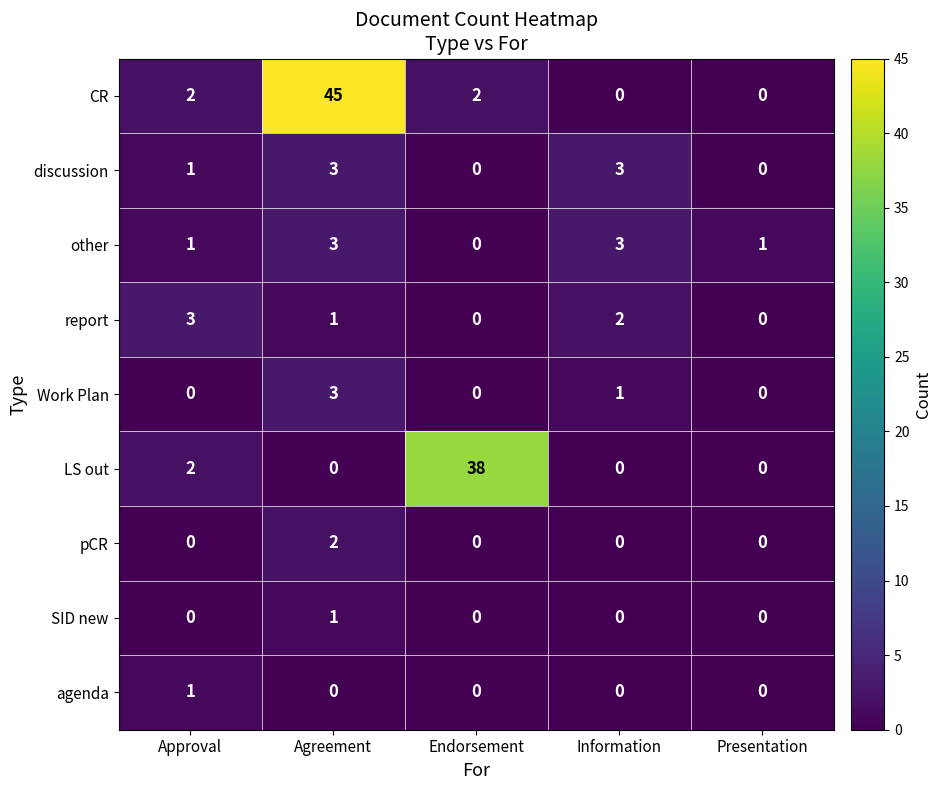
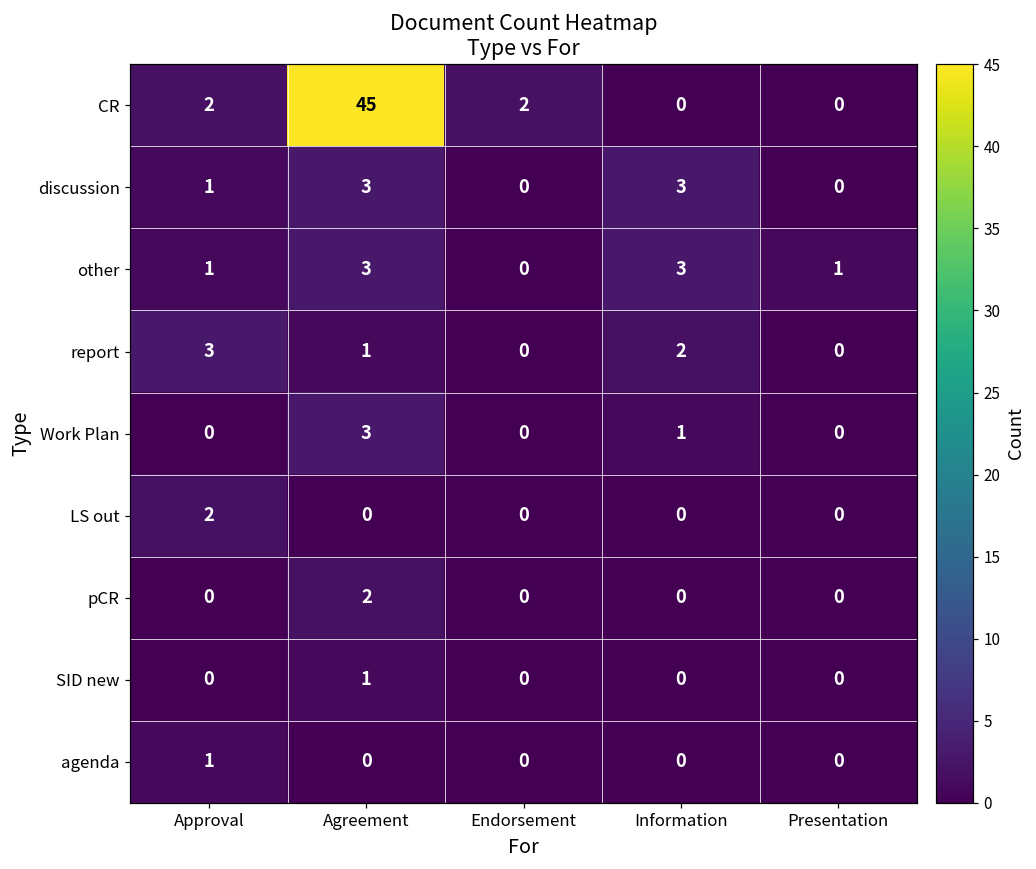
  {
    "CR": {
      "Approval": 2,
      "Agreement": 45,
      "Endorsement": 2,
      "Information": 0,
      "Presentation": 0
    },
    "discussion": {
      "Approval": 1,
      "Agreement": 3,
      "Endorsement": 0,
      "Information": 3,
      "Presentation": 0
    },
    "other": {
      "Approval": 1,
      "Agreement": 3,
      "Endorsement": 0,
      "Information": 3,
      "Presentation": 1
    },
    "report": {
      "Approval": 3,
      "Agreement": 1,
      "Endorsement": 0,
      "Information": 2,
      "Presentation": 0
    },
    "Work Plan": {
      "Approval": 0,
      "Agreement": 3,
      "Endorsement": 0,
      "Information": 1,
      "Presentation": 0
    },
    "LS out": {
      "Approval": 2,
      "Agreement": 0,
-     "Endorsement": 38,
+     "Endorsement": 0,
      "Information": 0,
      "Presentation": 0
    },
    "pCR": {
      "Approval": 0,
      "Agreement": 2,
      "Endorsement": 0,
      "Information": 0,
      "Presentation": 0
    },
    "SID new": {
      "Approval": 0,
      "Agreement": 1,
      "Endorsement": 0,
      "Information": 0,
      "Presentation": 0
    },
    "agenda": {
      "Approval": 1,
      "Agreement": 0,
      "Endorsement": 0,
      "Information": 0,
      "Presentation": 0
    }
  }
